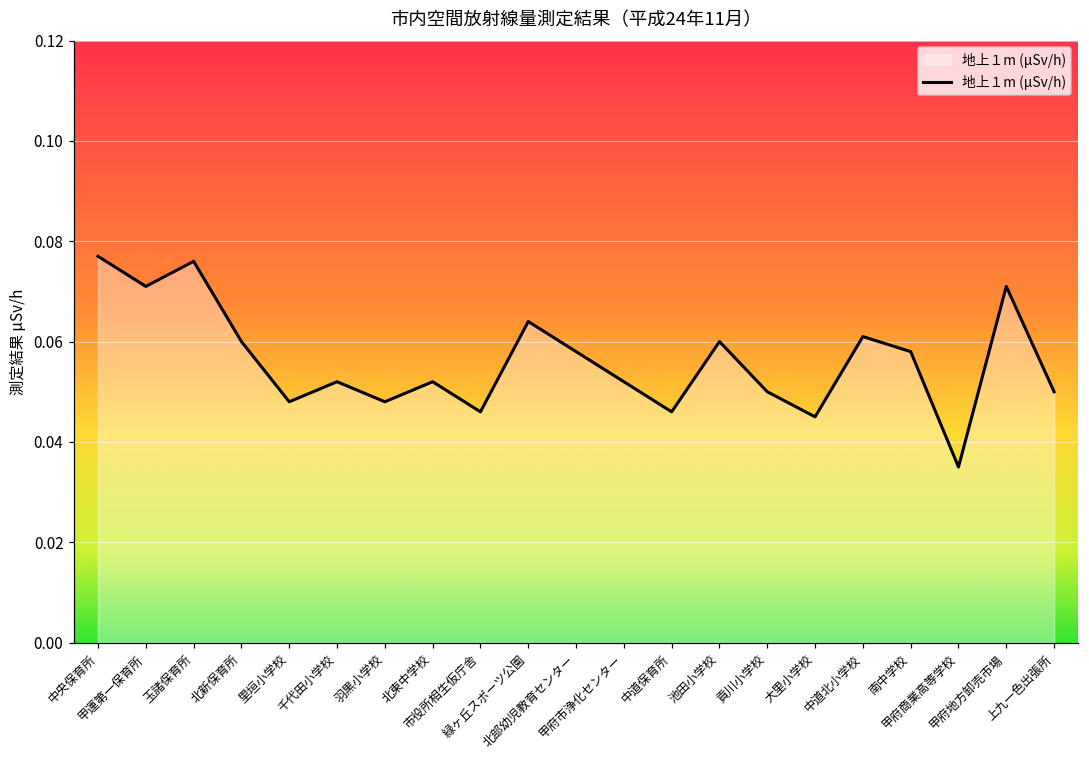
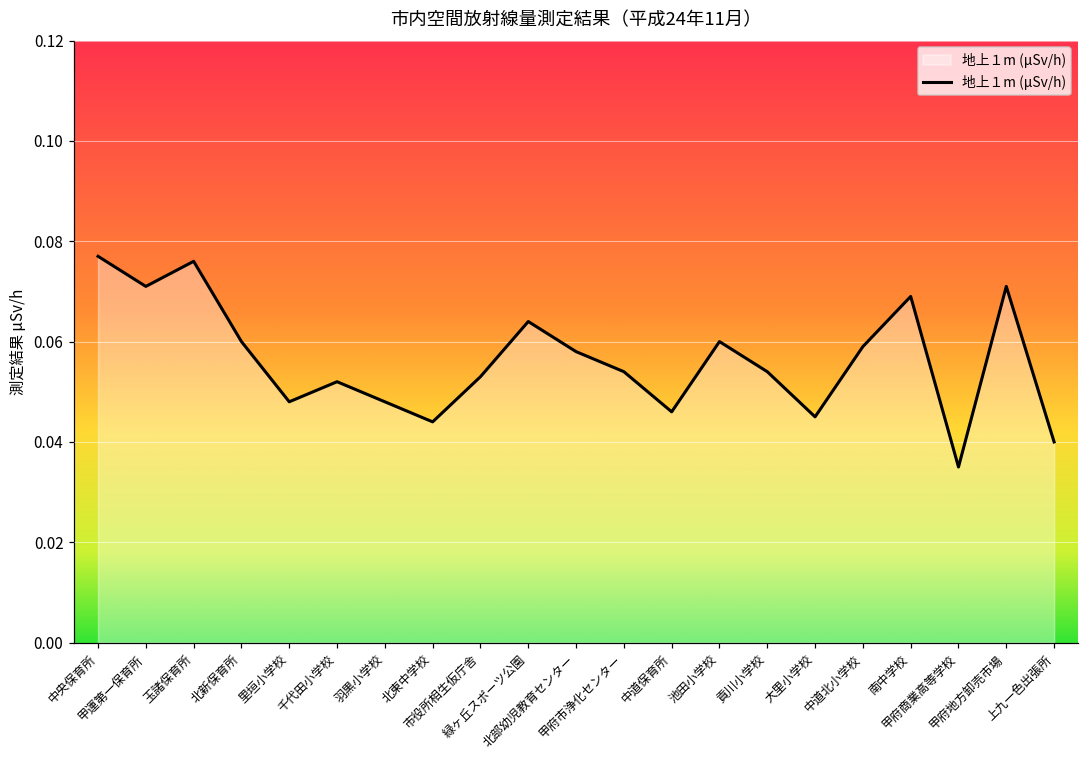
  {
    "中央保育所": 0.077,
    "甲運第一保育所": 0.071,
    "玉諸保育所": 0.076,
    "北新保育所": 0.060,
    "里垣小学校": 0.048,
    "千代田小学校": 0.052,
    "羽黒小学校": 0.048,
-   "北東中学校": 0.052,
-   "市役所相生仮庁舎": 0.046,
+   "北東中学校": 0.044,
+   "市役所相生仮庁舎": 0.053,
    "緑ヶ丘スポーツ公園": 0.064,
    "北部幼児教育センター": 0.058,
-   "甲府市浄化センター": 0.052,
+   "甲府市浄化センター": 0.054,
    "中道保育所": 0.046,
    "池田小学校": 0.060,
-   "貢川小学校": 0.050,
+   "貢川小学校": 0.054,
    "大里小学校": 0.045,
-   "中道北小学校": 0.061,
-   "南中学校": 0.058,
+   "中道北小学校": 0.059,
+   "南中学校": 0.069,
    "甲府商業高等学校": 0.035,
    "甲府地方卸売市場": 0.071,
-   "上九一色出張所": 0.05
+   "上九一色出張所": 0.04
  }
